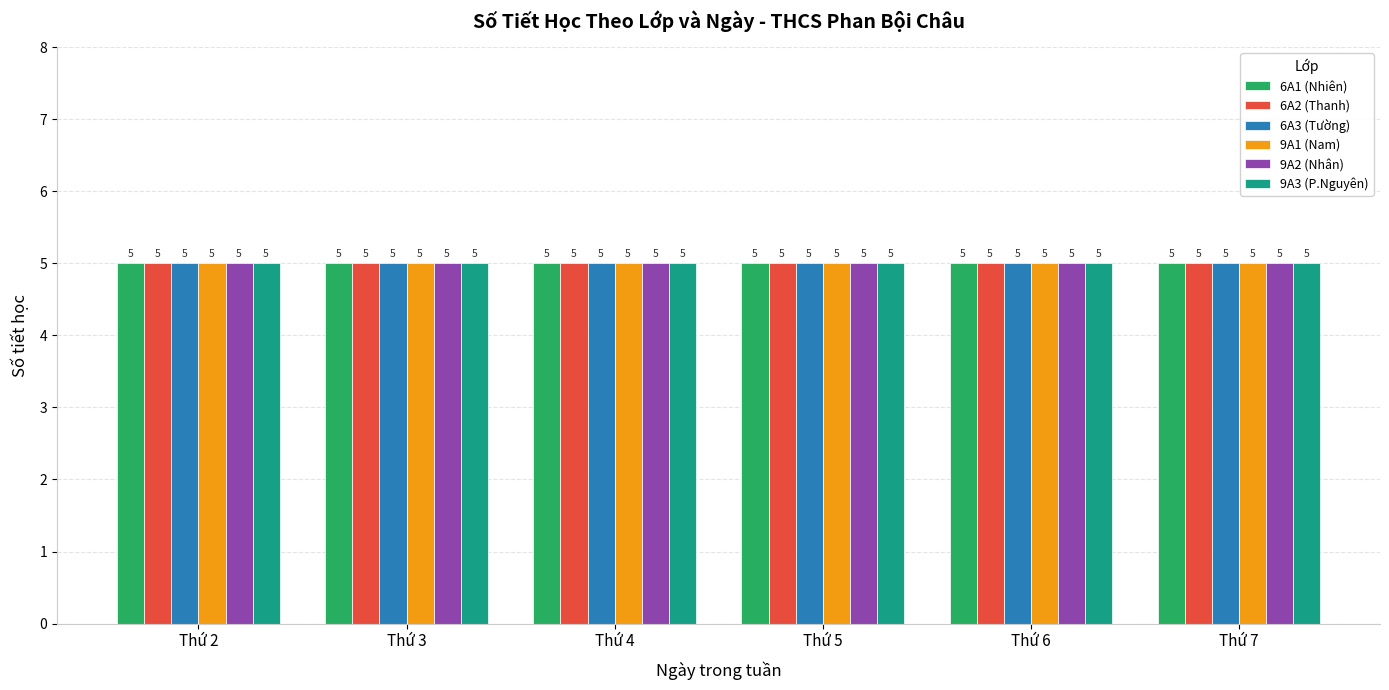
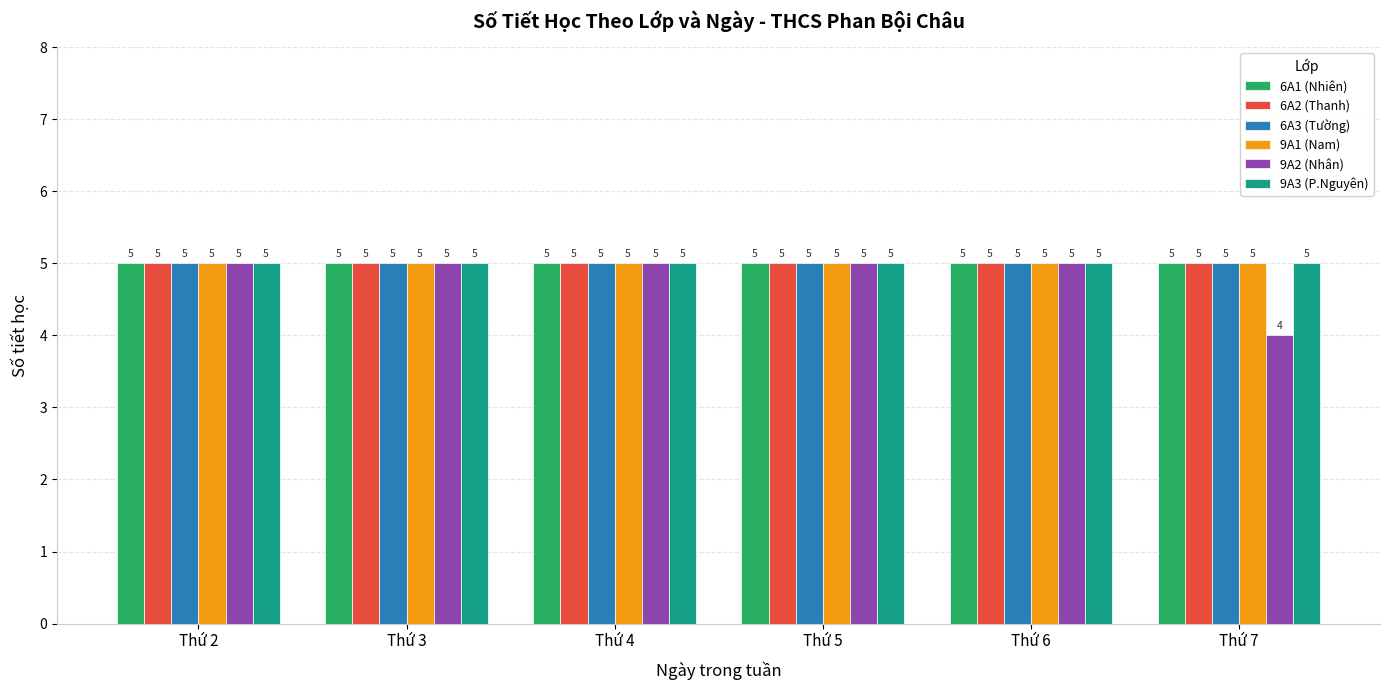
  {
    "6A2 (Thanh)": {
      "Thứ 2": 5,
      "Thứ 3": 5,
      "Thứ 4": 5,
      "Thứ 5": 5,
      "Thứ 6": 5,
      "Thứ 7": 5
    },
    "6A3 (Tường)": {
      "Thứ 2": 5,
      "Thứ 3": 5,
      "Thứ 4": 5,
      "Thứ 5": 5,
      "Thứ 6": 5,
      "Thứ 7": 5
    },
    "9A1 (Nam)": {
      "Thứ 2": 5,
      "Thứ 3": 5,
      "Thứ 4": 5,
      "Thứ 5": 5,
      "Thứ 6": 5,
      "Thứ 7": 5
    },
    "9A2 (Nhân)": {
      "Thứ 2": 5,
      "Thứ 3": 5,
      "Thứ 4": 5,
      "Thứ 5": 5,
      "Thứ 6": 5,
-     "Thứ 7": 5
+     "Thứ 7": 4
    }
  }
